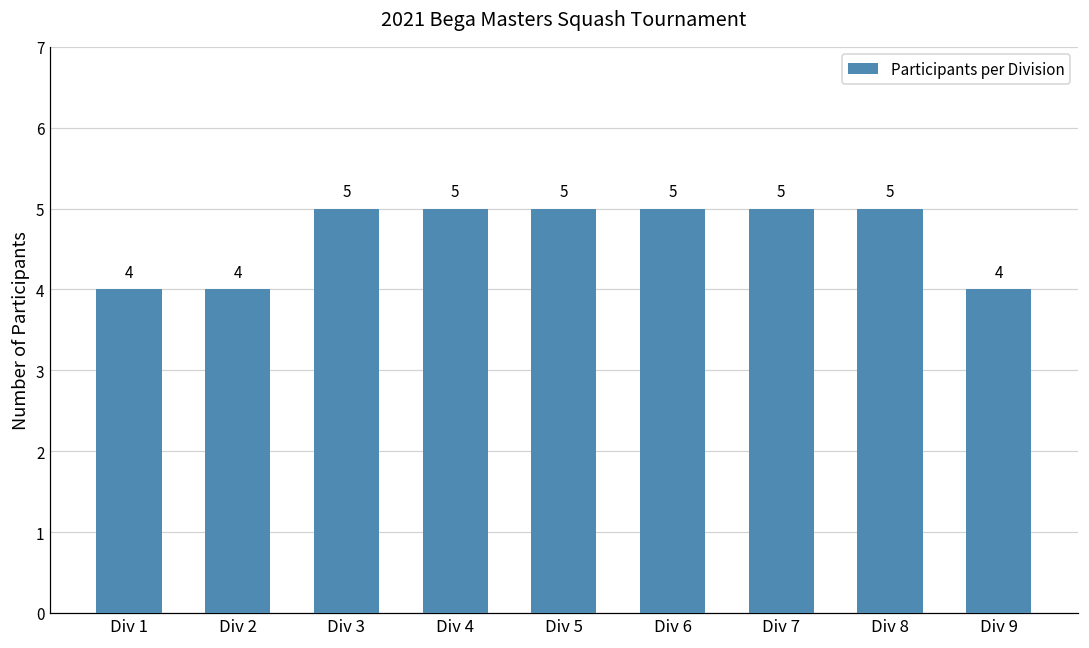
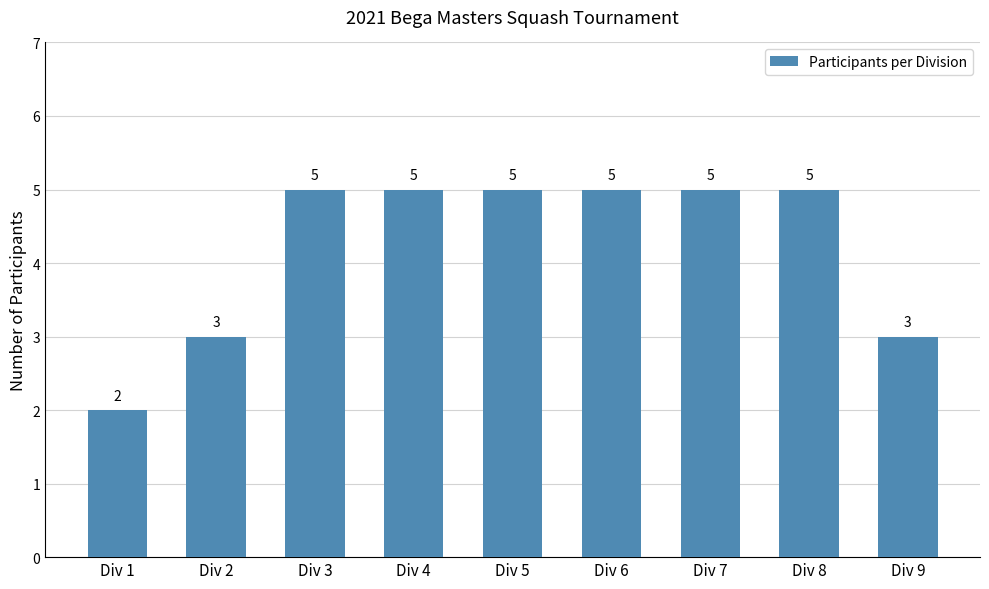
  {
-   "Div 1": 4,
-   "Div 2": 4,
+   "Div 1": 2,
+   "Div 2": 3,
    "Div 3": 5,
    "Div 4": 5,
    "Div 5": 5,
    "Div 6": 5,
    "Div 7": 5,
    "Div 8": 5,
-   "Div 9": 4
+   "Div 9": 3
  }
